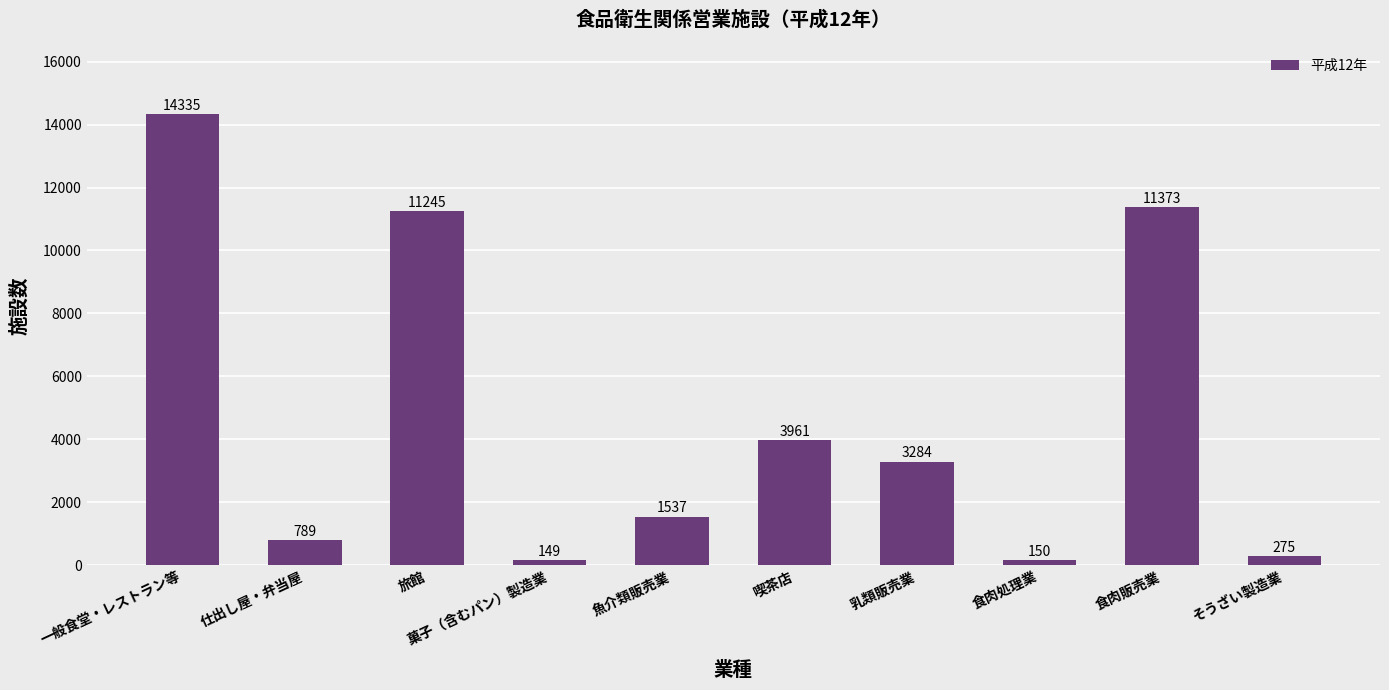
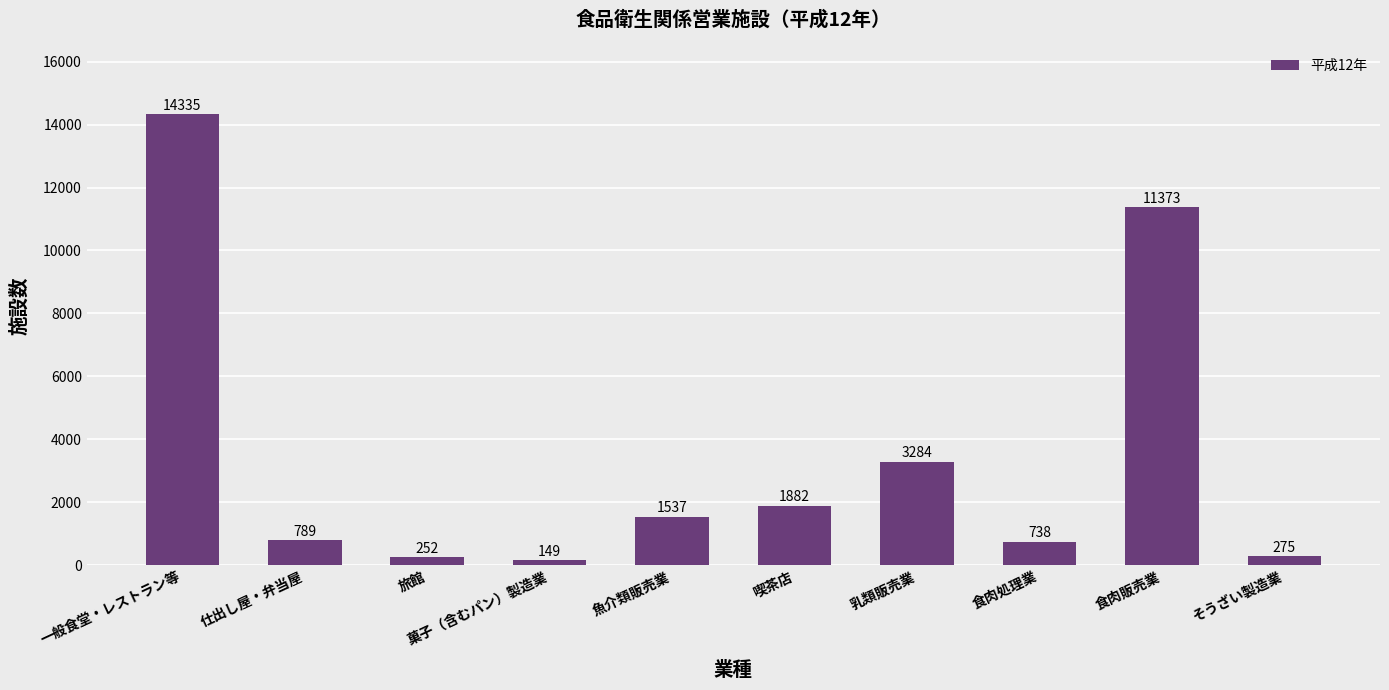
  {
    "一般食堂・レストラン等": 14335,
    "仕出し屋・弁当屋": 789,
-   "旅館": 11245,
+   "旅館": 252,
    "菓子（含むパン）製造業": 149,
    "魚介類販売業": 1537,
-   "喫茶店": 3961,
+   "喫茶店": 1882,
    "乳類販売業": 3284,
-   "食肉処理業": 150,
+   "食肉処理業": 738,
    "食肉販売業": 11373,
    "そうざい製造業": 275
  }
